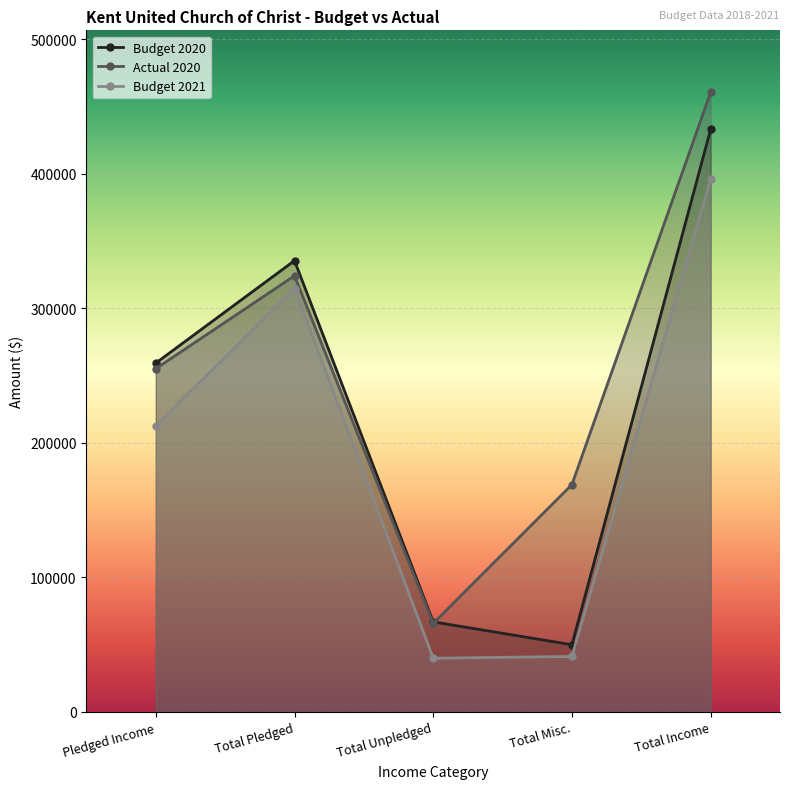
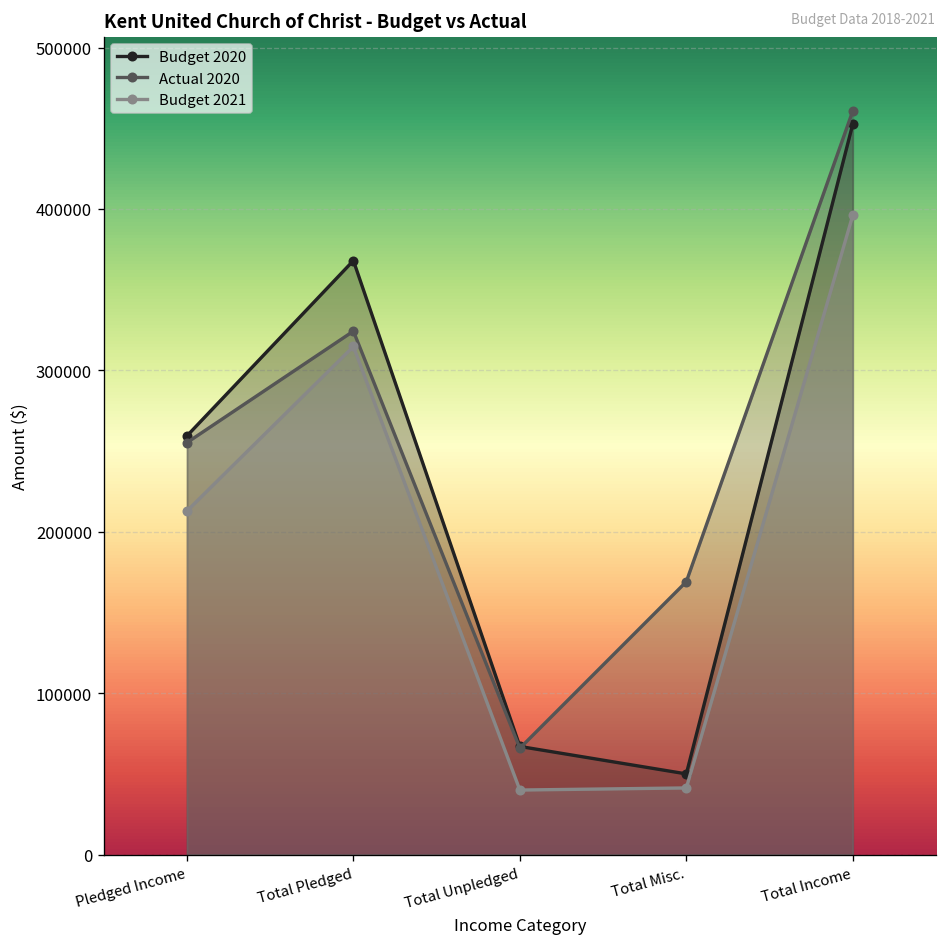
  {
    "Budget 2020": {
      "Pledged Income": 259000,
-     "Total Pledged": 336000,
+     "Total Pledged": 368000,
      "Total Misc.": 50000,
-     "Total Income": 433000
+     "Total Income": 453000
    },
    "Actual 2020": {
      "Pledged Income": 255000,
      "Total Pledged": 324000,
      "Total Misc.": 169000,
      "Total Income": 461000
    },
    "Budget 2021": {
      "Pledged Income": 213000,
      "Total Pledged": 315000,
      "Total Unpledged": 40000,
      "Total Misc.": 41000,
      "Total Income": 396000
    }
  }
